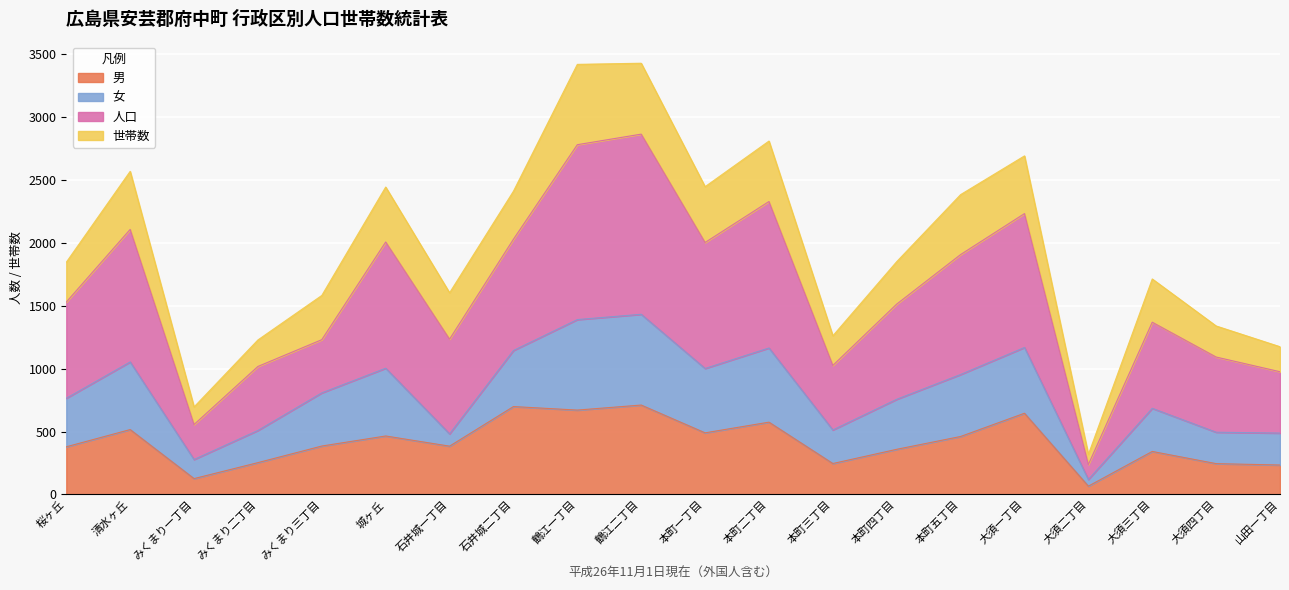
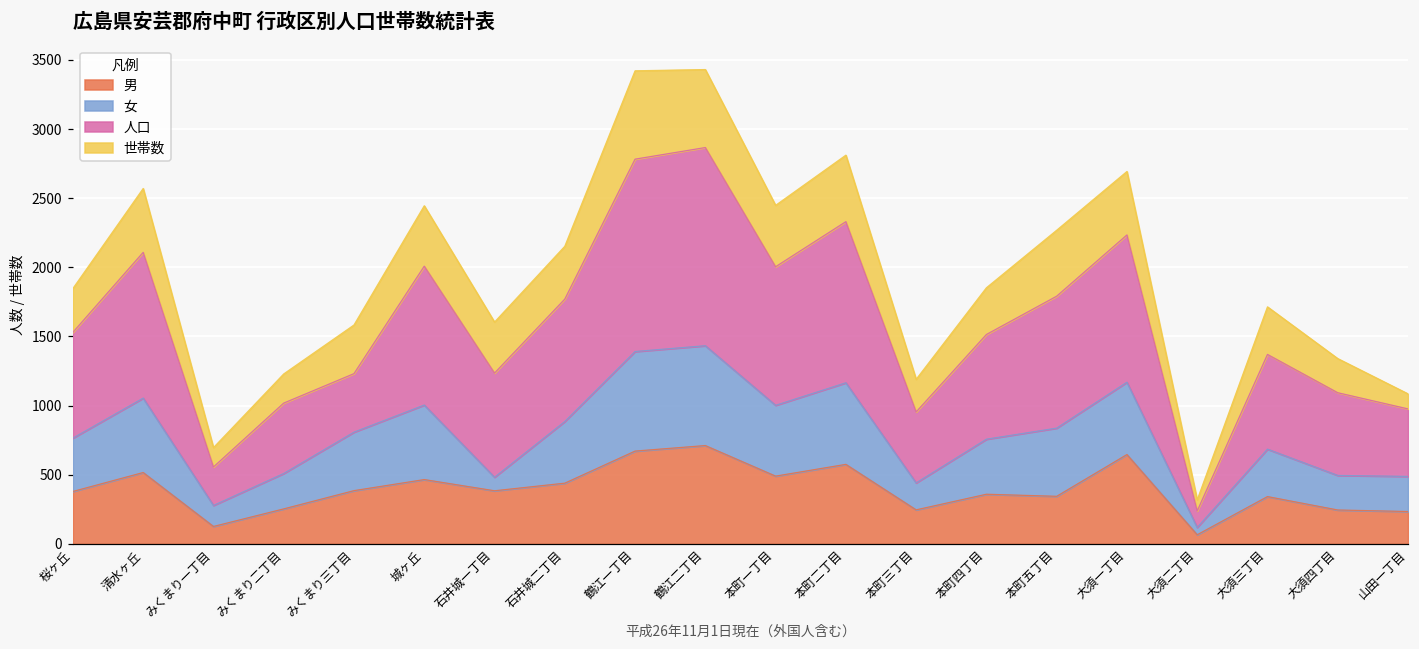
  {
    "男": {
      "桜ヶ丘": 380,
      "清水ヶ丘": 520,
      "みくまり一丁目": 130,
      "みくまり二丁目": 250,
      "みくまり三丁目": 390,
      "城ヶ丘": 470,
      "石井城一丁目": 380,
-     "石井城二丁目": 700,
+     "石井城二丁目": 440,
      "鶴江一丁目": 670,
      "鶴江二丁目": 710,
      "本町一丁目": 490,
      "本町二丁目": 580,
      "本町三丁目": 250,
      "本町四丁目": 360,
-     "本町五丁目": 460,
+     "本町五丁目": 340,
      "大須一丁目": 650,
      "大須二丁目": 70,
      "大須三丁目": 340,
      "大須四丁目": 250,
      "山田一丁目": 230
    },
    "女": {
      "桜ヶ丘": 390,
      "清水ヶ丘": 540,
      "みくまり一丁目": 150,
      "みくまり二丁目": 260,
      "みくまり三丁目": 420,
      "城ヶ丘": 540,
      "石井城一丁目": 100,
      "石井城二丁目": 450,
      "鶴江一丁目": 720,
      "鶴江二丁目": 720,
      "本町一丁目": 510,
      "本町二丁目": 590,
-     "本町三丁目": 270,
+     "本町三丁目": 200,
      "本町四丁目": 400,
      "本町五丁目": 490,
      "大須一丁目": 520,
      "大須二丁目": 50,
      "大須三丁目": 340,
      "大須四丁目": 250,
      "山田一丁目": 250
    },
    "人口": {
      "桜ヶ丘": 770,
      "清水ヶ丘": 1050,
      "みくまり一丁目": 280,
      "みくまり二丁目": 510,
      "みくまり三丁目": 420,
      "城ヶ丘": 1000,
      "石井城一丁目": 750,
      "石井城二丁目": 890,
      "鶴江一丁目": 1390,
      "鶴江二丁目": 1430,
      "本町一丁目": 1000,
      "本町二丁目": 1170,
      "本町三丁目": 510,
      "本町四丁目": 760,
      "本町五丁目": 950,
      "大須一丁目": 1070,
      "大須二丁目": 120,
      "大須三丁目": 690,
      "大須四丁目": 600,
      "山田一丁目": 490
    },
    "世帯数": {
      "桜ヶ丘": 320,
      "清水ヶ丘": 460,
      "みくまり一丁目": 140,
      "みくまり二丁目": 210,
      "みくまり三丁目": 350,
      "城ヶ丘": 440,
      "石井城一丁目": 370,
      "石井城二丁目": 380,
      "鶴江一丁目": 640,
      "鶴江二丁目": 560,
      "本町一丁目": 440,
      "本町二丁目": 480,
      "本町三丁目": 240,
      "本町四丁目": 340,
      "本町五丁目": 480,
      "大須一丁目": 460,
      "大須二丁目": 80,
      "大須三丁目": 340,
      "大須四丁目": 250,
-     "山田一丁目": 200
+     "山田一丁目": 110
    }
  }
